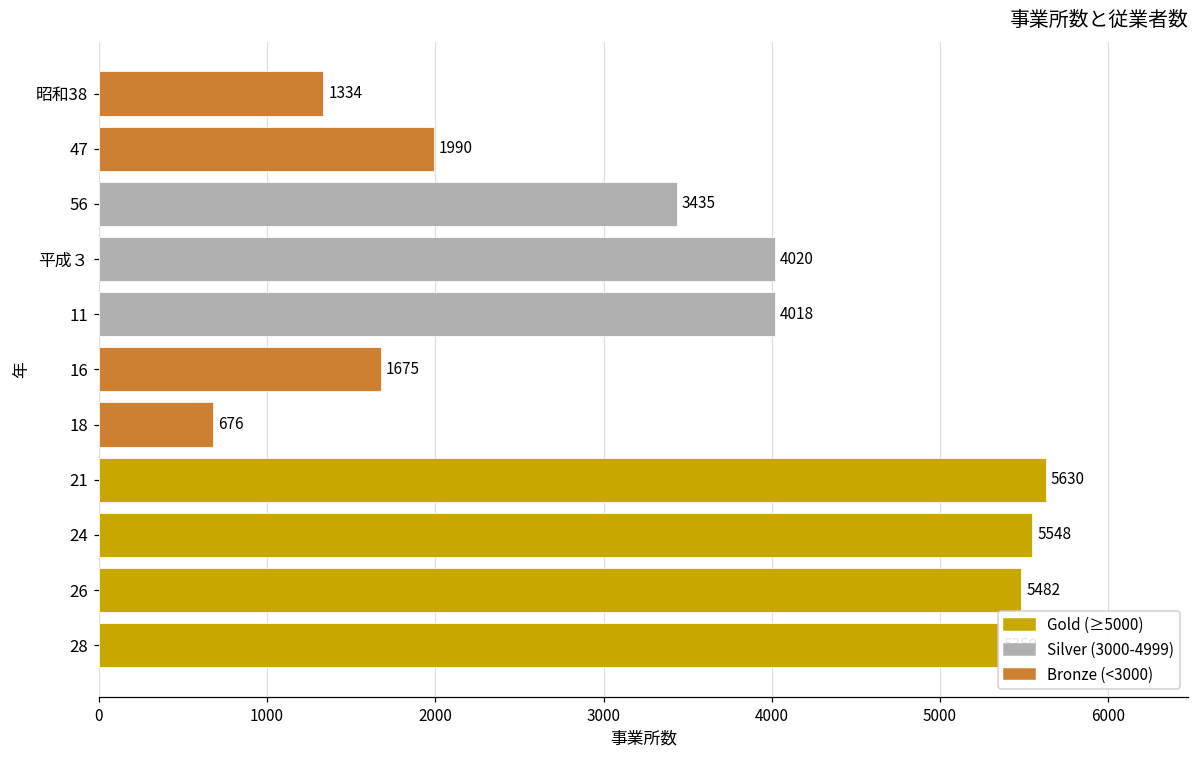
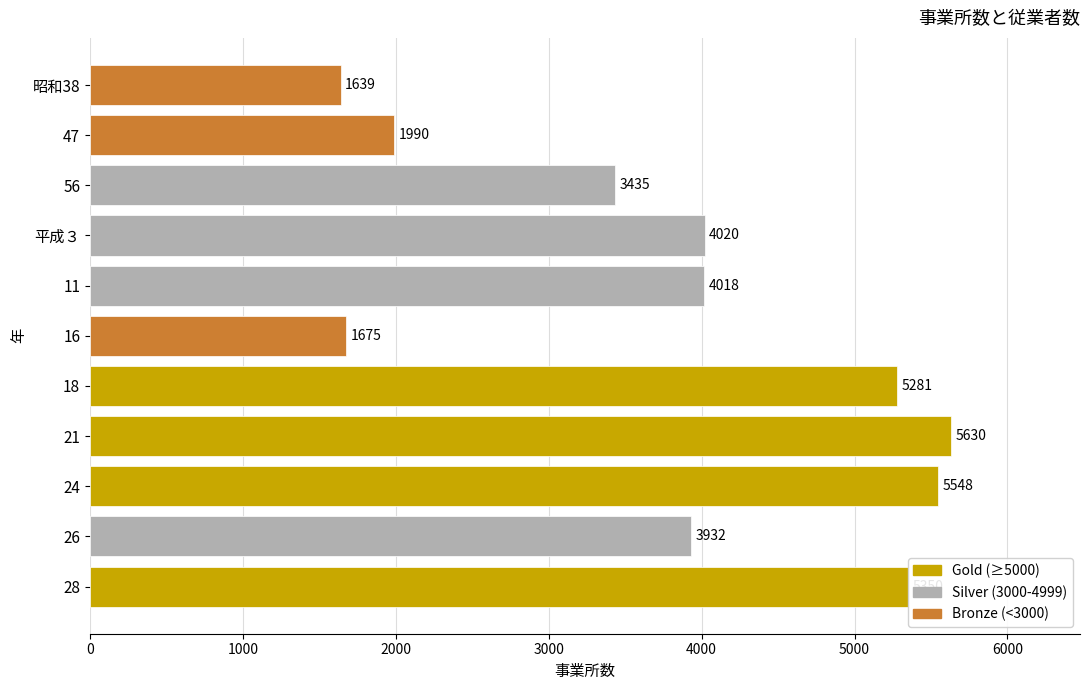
  {
-   "昭和38": 1334,
+   "昭和38": 1639,
    "47": 1990,
    "56": 3435,
    "平成３": 4020,
    "11": 4018,
    "16": 1675,
-   "18": 676,
+   "18": 5281,
    "21": 5630,
    "24": 5548,
-   "26": 5482
+   "26": 3932
  }
